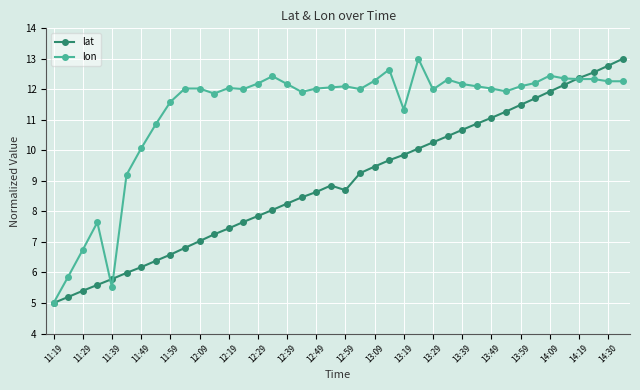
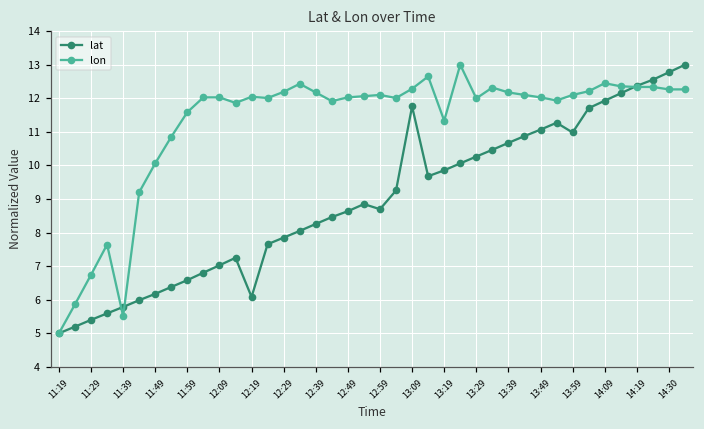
  {
    "lat": {
      "11:29": 5.4,
      "11:39": 5.8,
      "11:49": 6.2,
      "11:59": 6.6,
      "12:09": 7.0,
-     "12:19": 7.4,
+     "12:19": 6.1,
      "12:29": 7.9,
      "12:39": 8.3,
      "12:49": 8.6,
      "12:59": 8.7,
-     "13:09": 9.5,
+     "13:09": 11.8,
      "13:19": 9.9,
      "13:29": 10.3,
      "13:39": 10.7,
      "13:49": 11.1,
-     "13:59": 11.5,
+     "13:59": 11.0,
      "14:09": 11.9,
      "14:30": 12.8
    },
    "lon": {
      "11:29": 6.7,
      "11:39": 5.5,
      "11:49": 10.1,
      "11:59": 11.6,
      "12:09": 12.0,
      "12:19": 12.0,
      "12:29": 12.2,
      "12:39": 12.2,
      "12:49": 12.0,
      "12:59": 12.1,
      "13:09": 12.3,
      "13:19": 11.3,
      "13:29": 12.0,
      "13:39": 12.2,
      "13:49": 12.0,
      "13:59": 12.1,
      "14:09": 12.4,
      "14:30": 12.3
    }
  }
